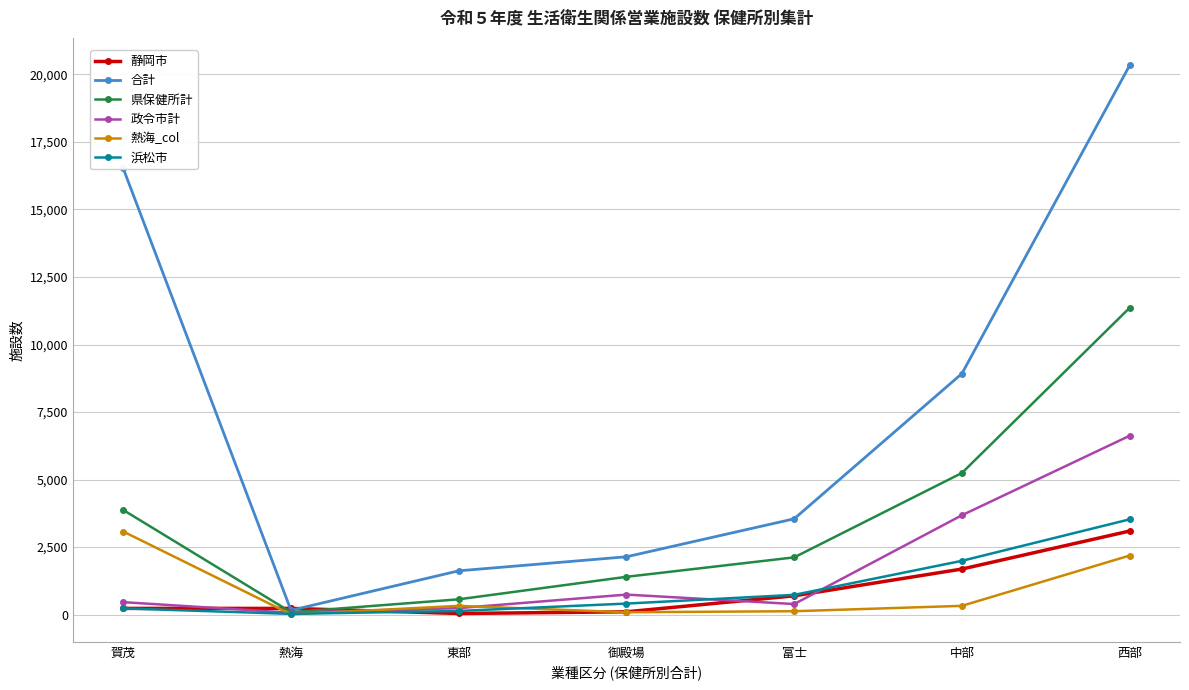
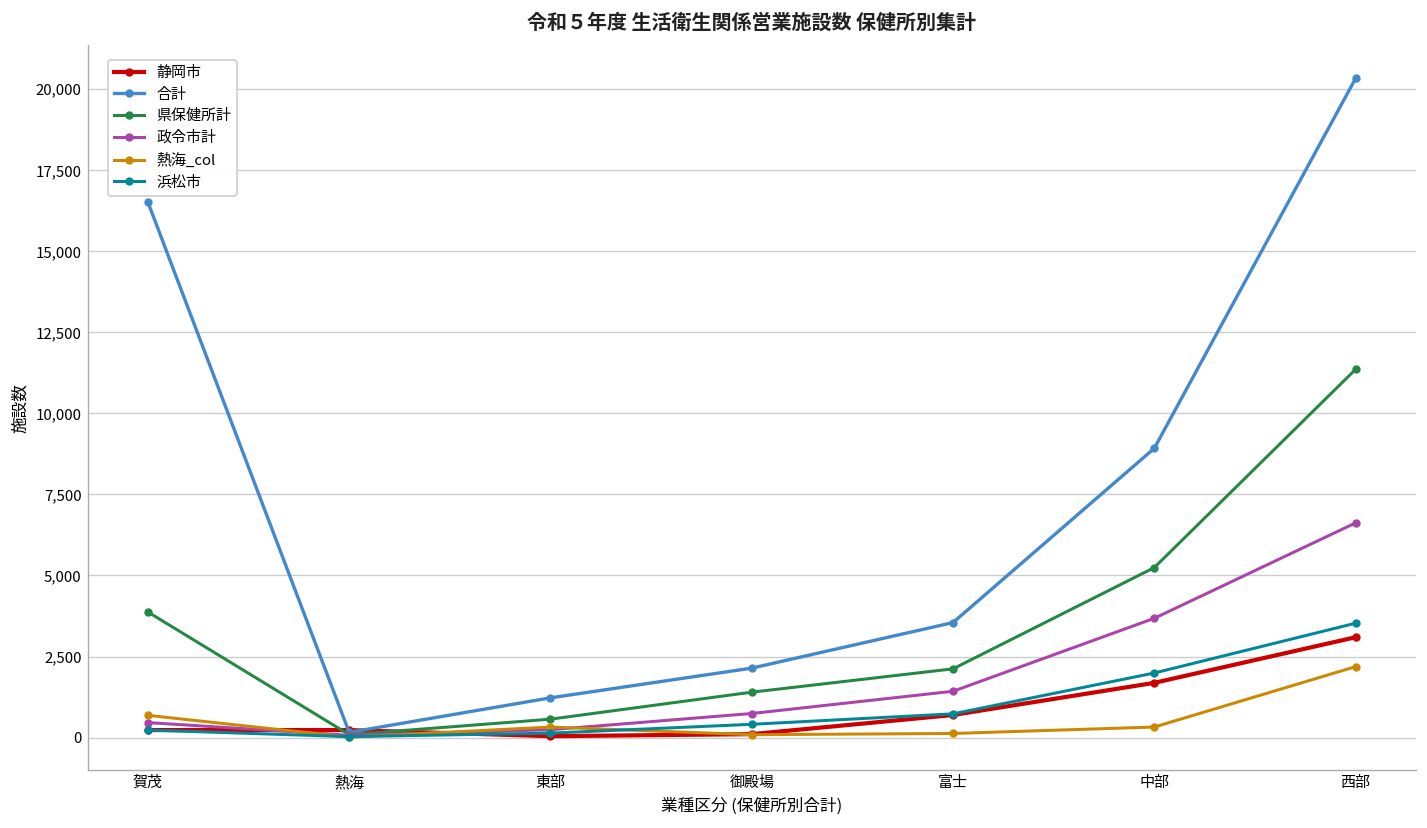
  {
    "静岡市": {
      "中部": "1,700",
      "西部": "3,100"
    },
    "合計": {
-     "東部": "1,600",
+     "東部": "1,200",
      "御殿場": "2,100",
      "富士": "3,500",
      "中部": "8,900",
      "西部": "20,300"
    },
    "県保健所計": {
      "賀茂": "3,900",
      "東部": "600",
      "御殿場": "1,400",
      "富士": "2,100",
      "中部": "5,200",
      "西部": "11,400"
    },
    "政令市計": {
      "賀茂": "500",
      "御殿場": "700",
-     "富士": "400",
+     "富士": "1,400",
      "中部": "3,700",
      "西部": "6,600"
    },
    "熱海_col": {
-     "賀茂": "3,100",
+     "賀茂": "700",
      "富士": "100",
      "中部": "300",
      "西部": "2,200"
    },
    "浜松市": {
      "御殿場": "400",
      "中部": "2,000",
      "西部": "3,500"
    }
  }
